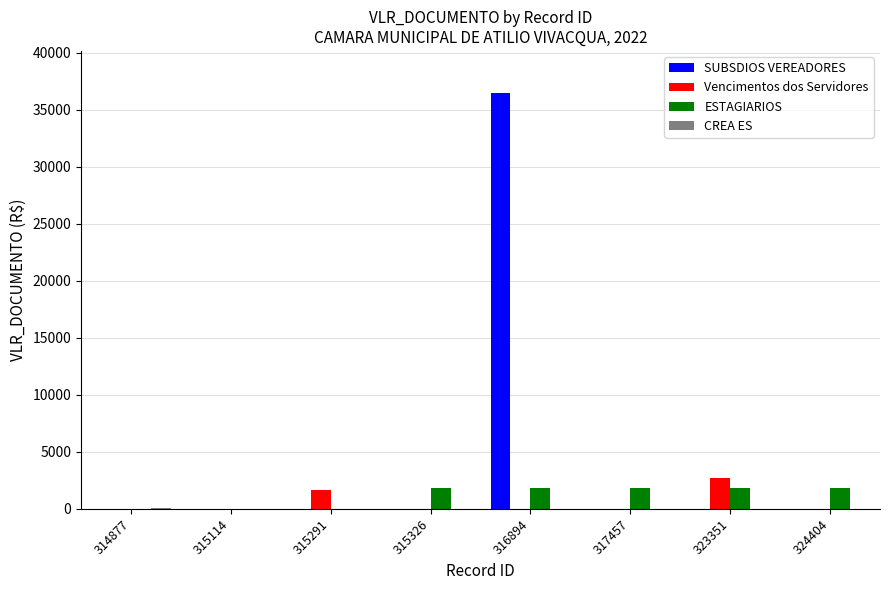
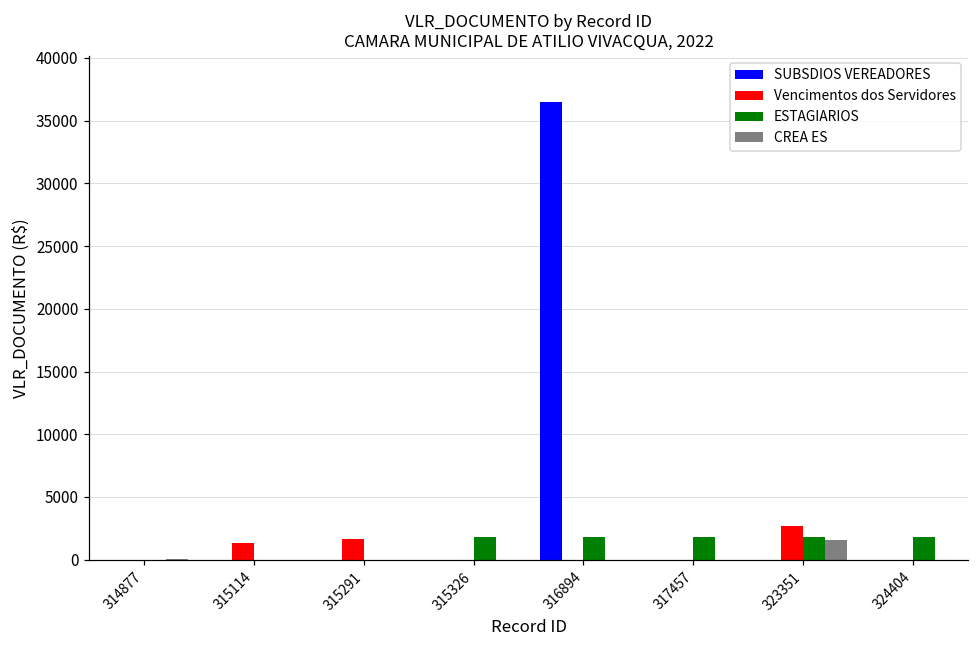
  {
    "SUBSDIOS VEREADORES": {
      "314877": 0,
      "315114": 0,
      "315291": 0,
      "315326": 0,
      "316894": 36500,
      "317457": 0,
      "323351": 0,
      "324404": 0
    },
    "Vencimentos dos Servidores": {
      "314877": 0,
-     "315114": 0,
+     "315114": 1300,
      "315291": 1600,
      "315326": 0,
      "316894": 0,
      "317457": 0,
      "323351": 2700,
      "324404": 0
    },
    "ESTAGIARIOS": {
      "314877": 0,
      "315114": 0,
      "315291": 0,
      "315326": 1800,
      "316894": 1800,
      "317457": 1800,
      "323351": 1800,
      "324404": 1800
    },
    "CREA ES": {
      "315114": 0,
      "315291": 0,
      "315326": 0,
      "316894": 0,
      "317457": 0,
-     "323351": 0,
+     "323351": 1600,
      "324404": 0
    }
  }
